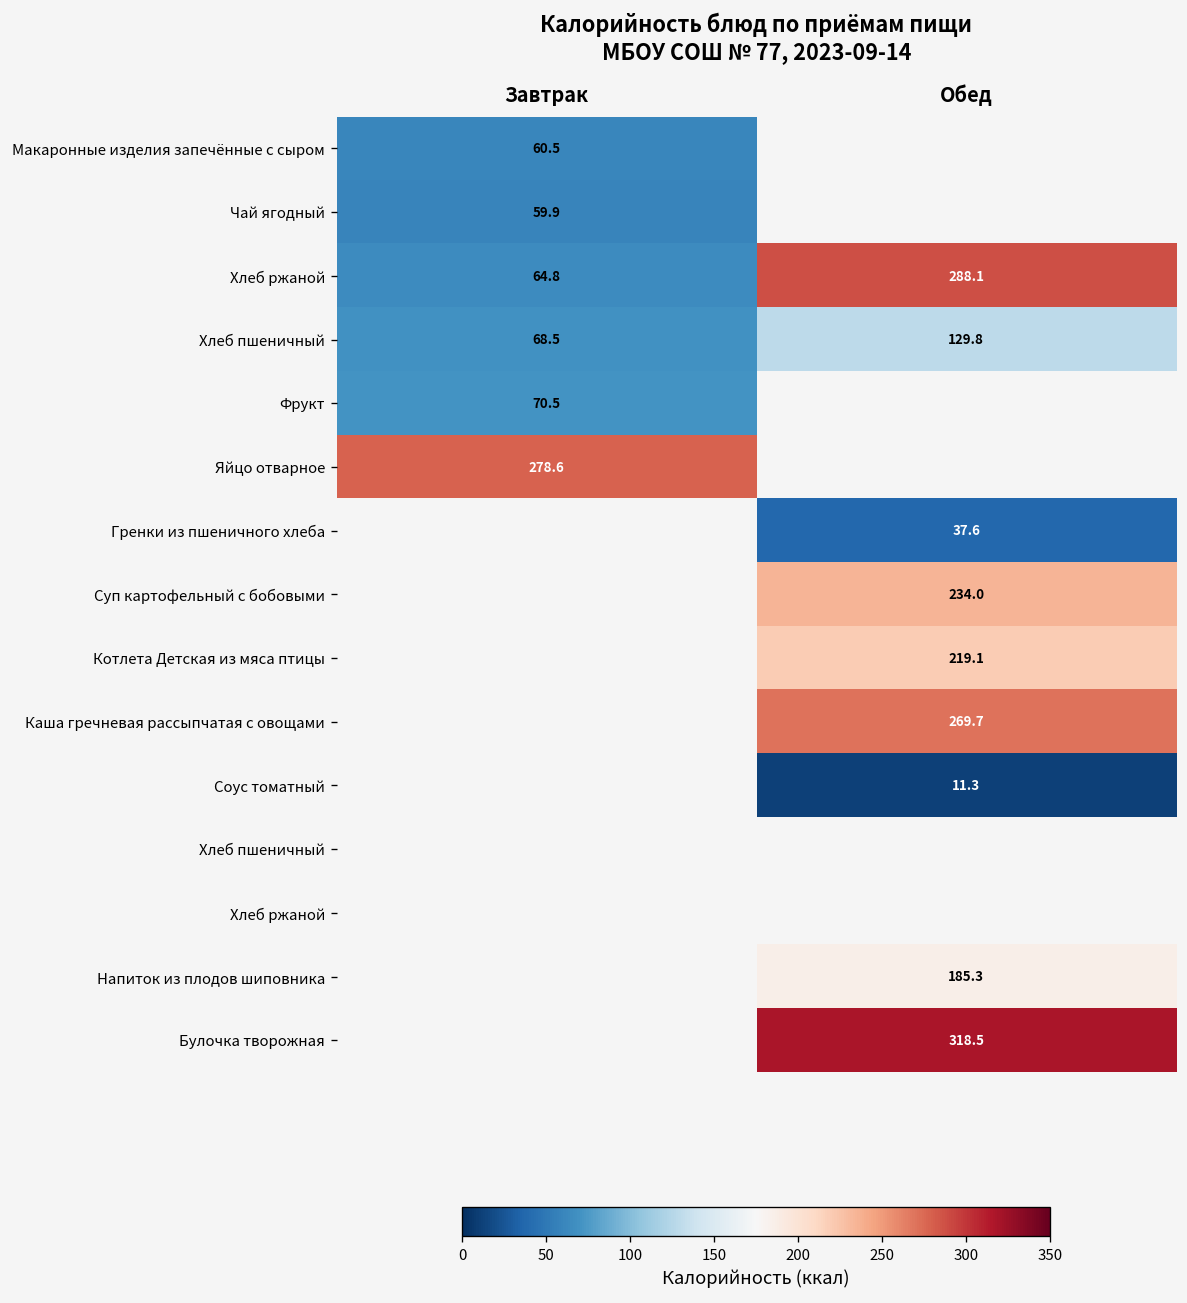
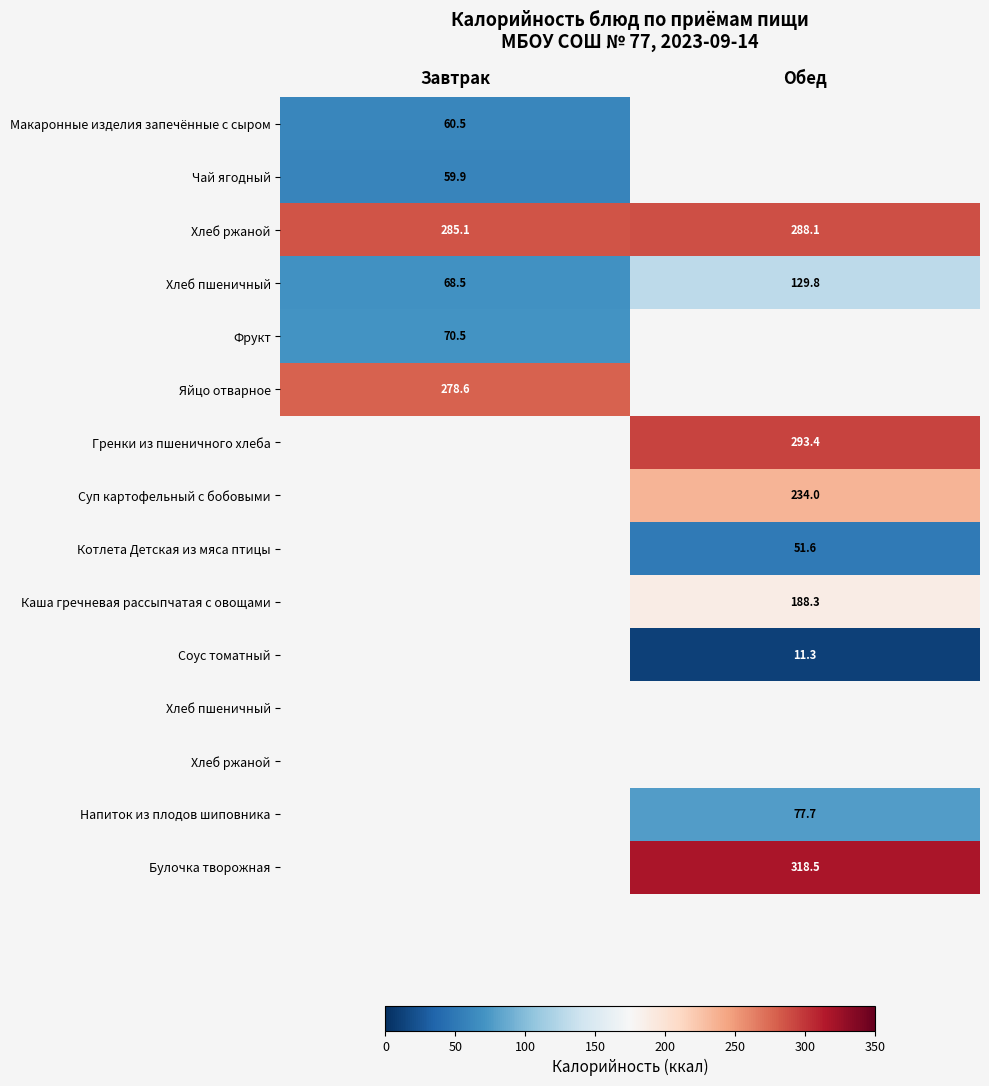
  {
    "Макаронные изделия запечённые с сыром": {
      "Завтрак": 60.5
    },
    "Чай ягодный": {
      "Завтрак": 59.9
    },
    "Хлеб ржаной": {
-     "Завтрак": 64.8,
+     "Завтрак": 285.1,
      "Обед": 288.1
    },
    "Хлеб пшеничный": {
      "Завтрак": 68.5,
      "Обед": 129.8
    },
    "Фрукт": {
      "Завтрак": 70.5
    },
    "Яйцо отварное": {
      "Завтрак": 278.6
    },
    "Гренки из пшеничного хлеба": {
-     "Обед": 37.6
+     "Обед": 293.4
    },
    "Суп картофельный с бобовыми": {
      "Обед": 234.0
    },
    "Котлета Детская из мяса птицы": {
-     "Обед": 219.1
+     "Обед": 51.6
    },
    "Каша гречневая рассыпчатая с овощами": {
-     "Обед": 269.7
+     "Обед": 188.3
    },
    "Соус томатный": {
      "Обед": 11.3
    },
    "Напиток из плодов шиповника": {
-     "Обед": 185.3
+     "Обед": 77.7
    },
    "Булочка творожная": {
      "Обед": 318.5
    }
  }
